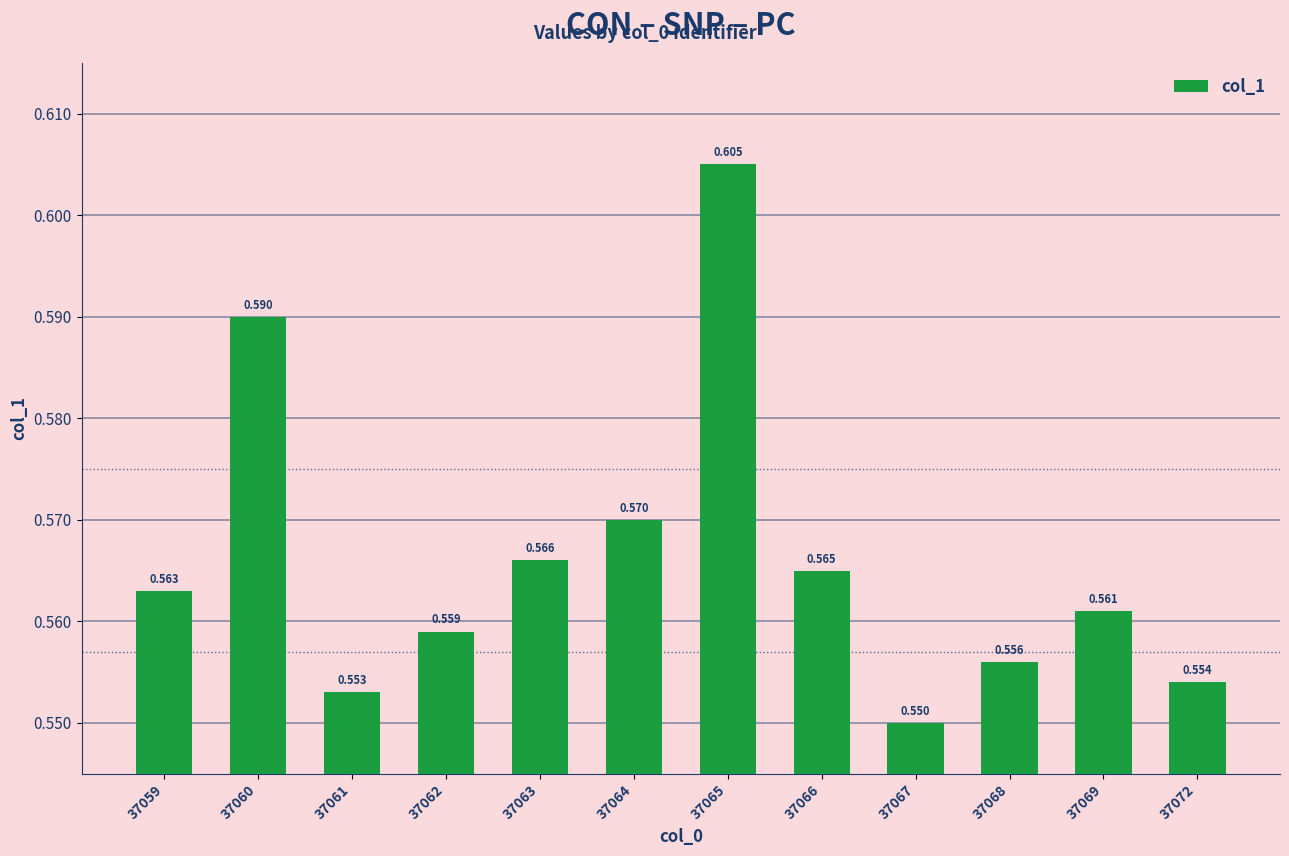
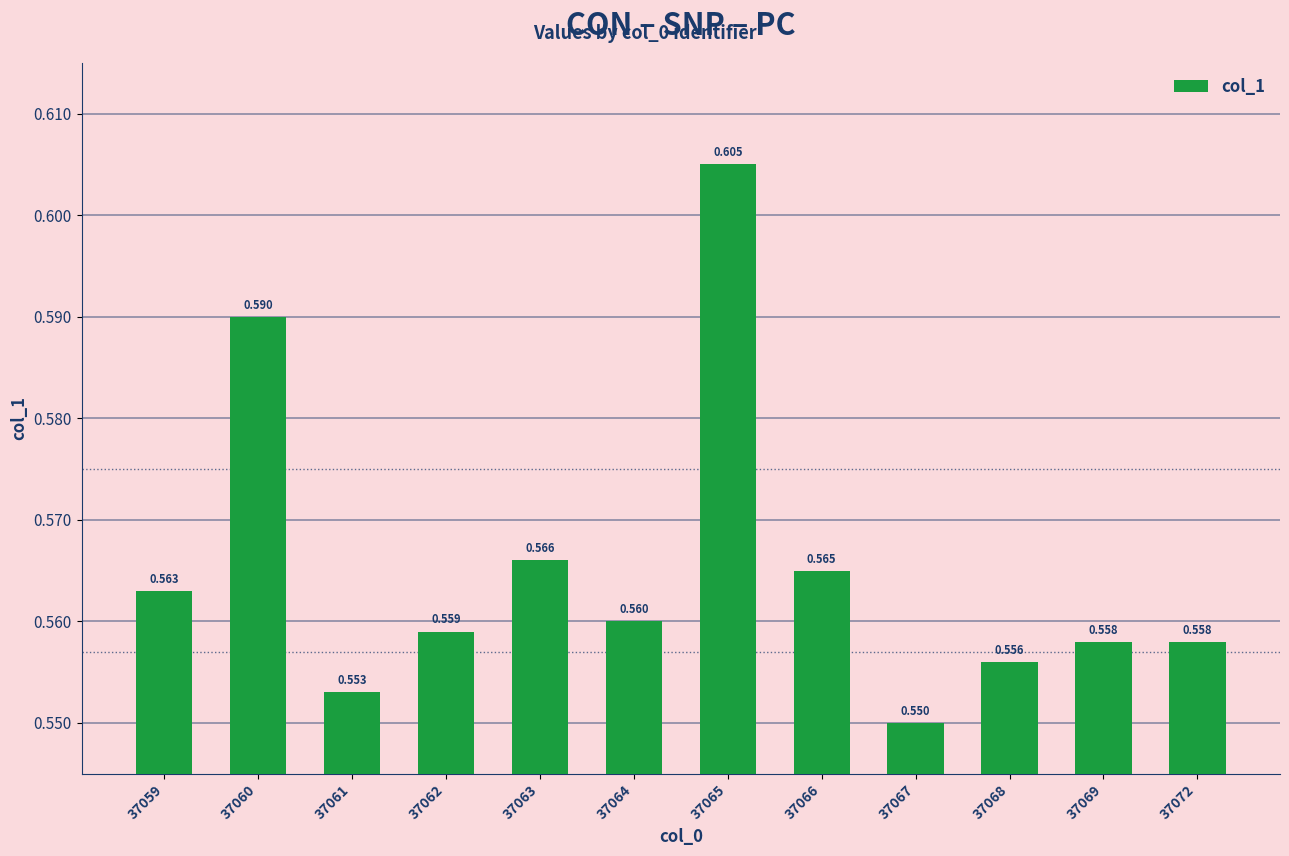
  {
    "37059": 0.563,
    "37060": 0.590,
    "37061": 0.553,
    "37062": 0.559,
    "37063": 0.566,
-   "37064": 0.570,
+   "37064": 0.560,
    "37065": 0.605,
    "37066": 0.565,
    "37067": 0.550,
    "37068": 0.556,
-   "37069": 0.561,
-   "37072": 0.554
+   "37069": 0.558,
+   "37072": 0.558
  }
